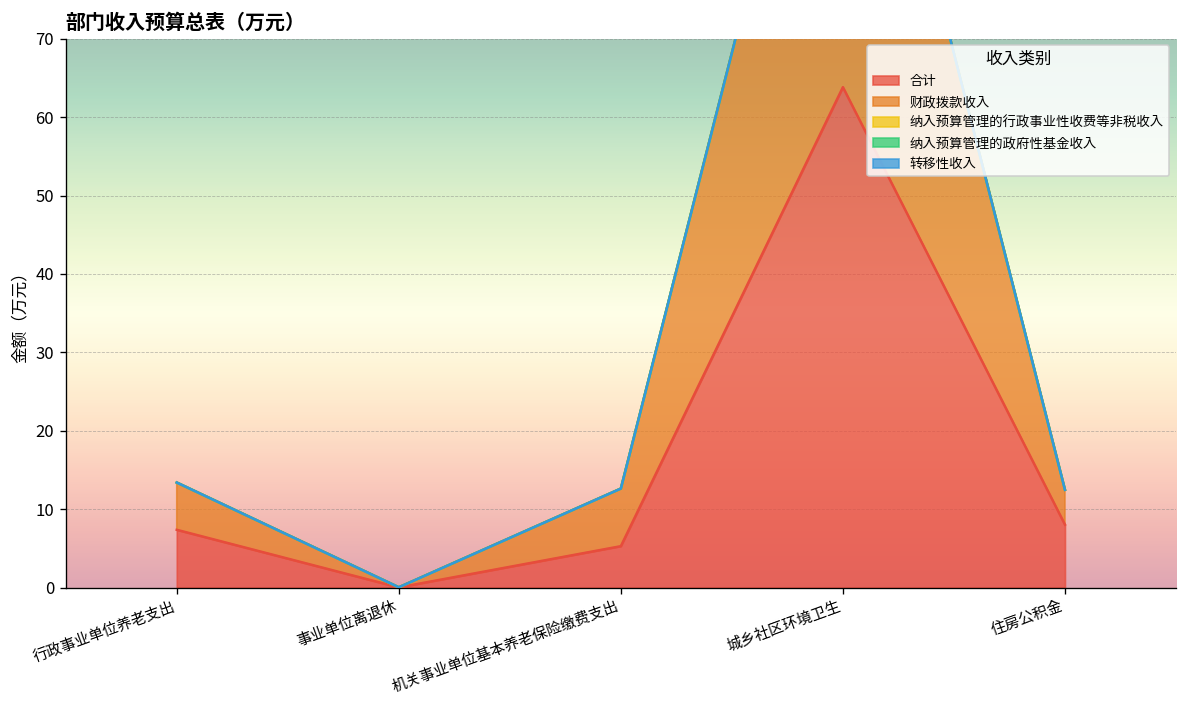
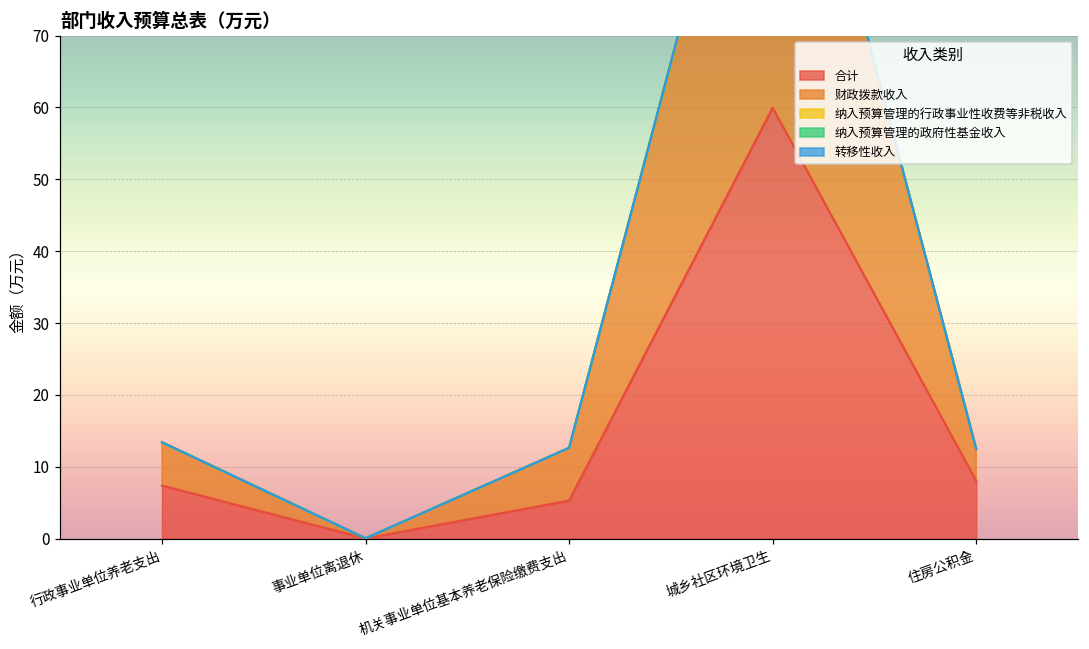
  {
    "合计": {
      "行政事业单位养老支出": 7,
      "机关事业单位基本养老保险缴费支出": 5,
-     "城乡社区环境卫生": 64,
+     "城乡社区环境卫生": 60,
      "住房公积金": 8
    }
  }
